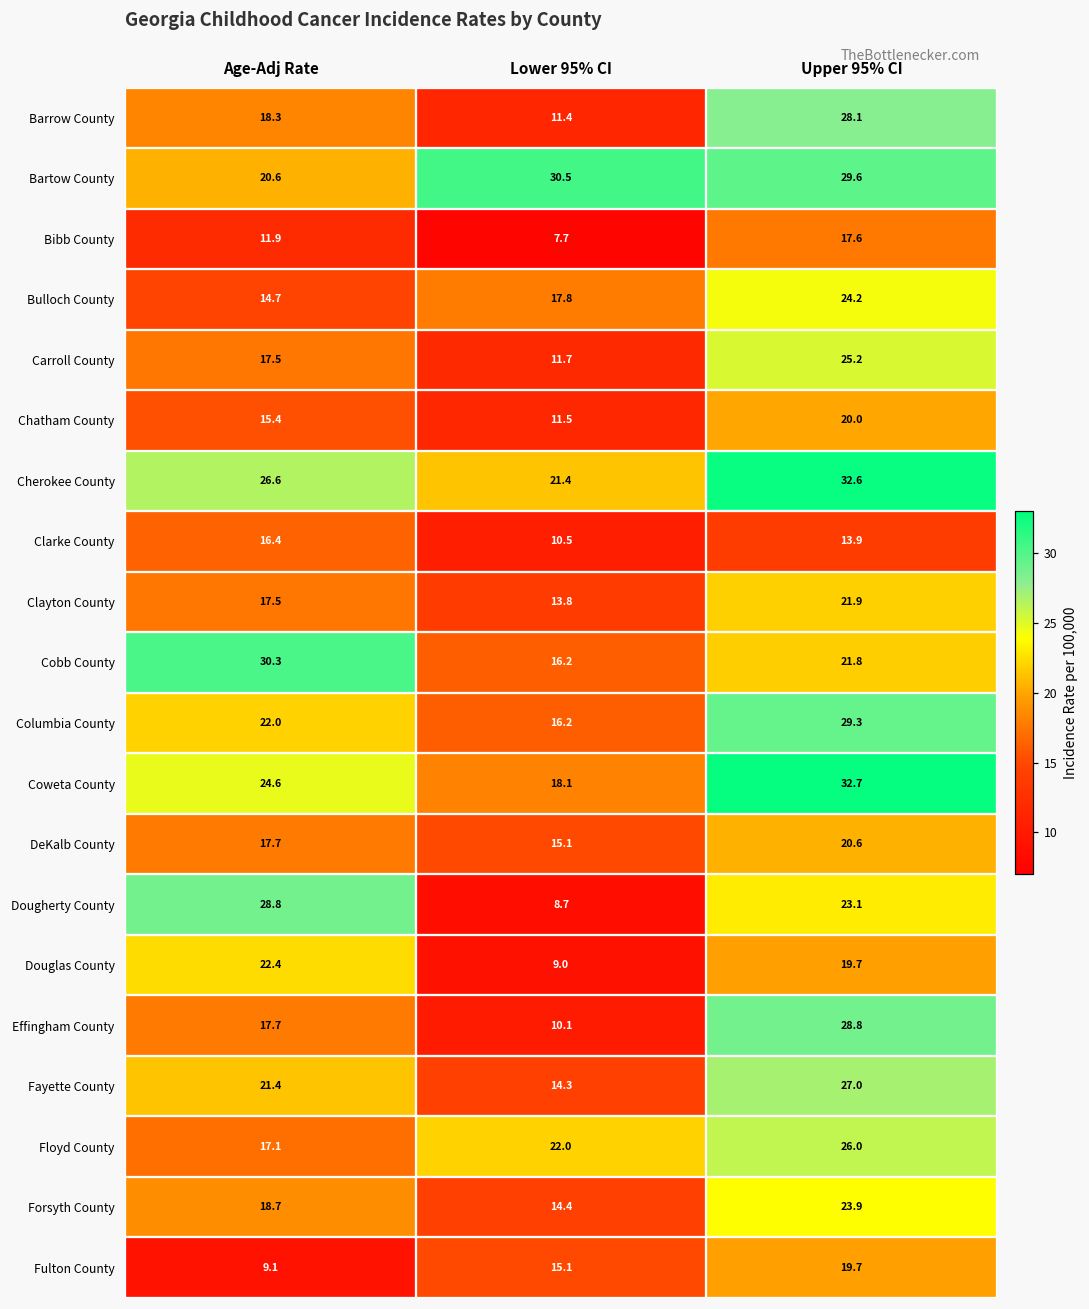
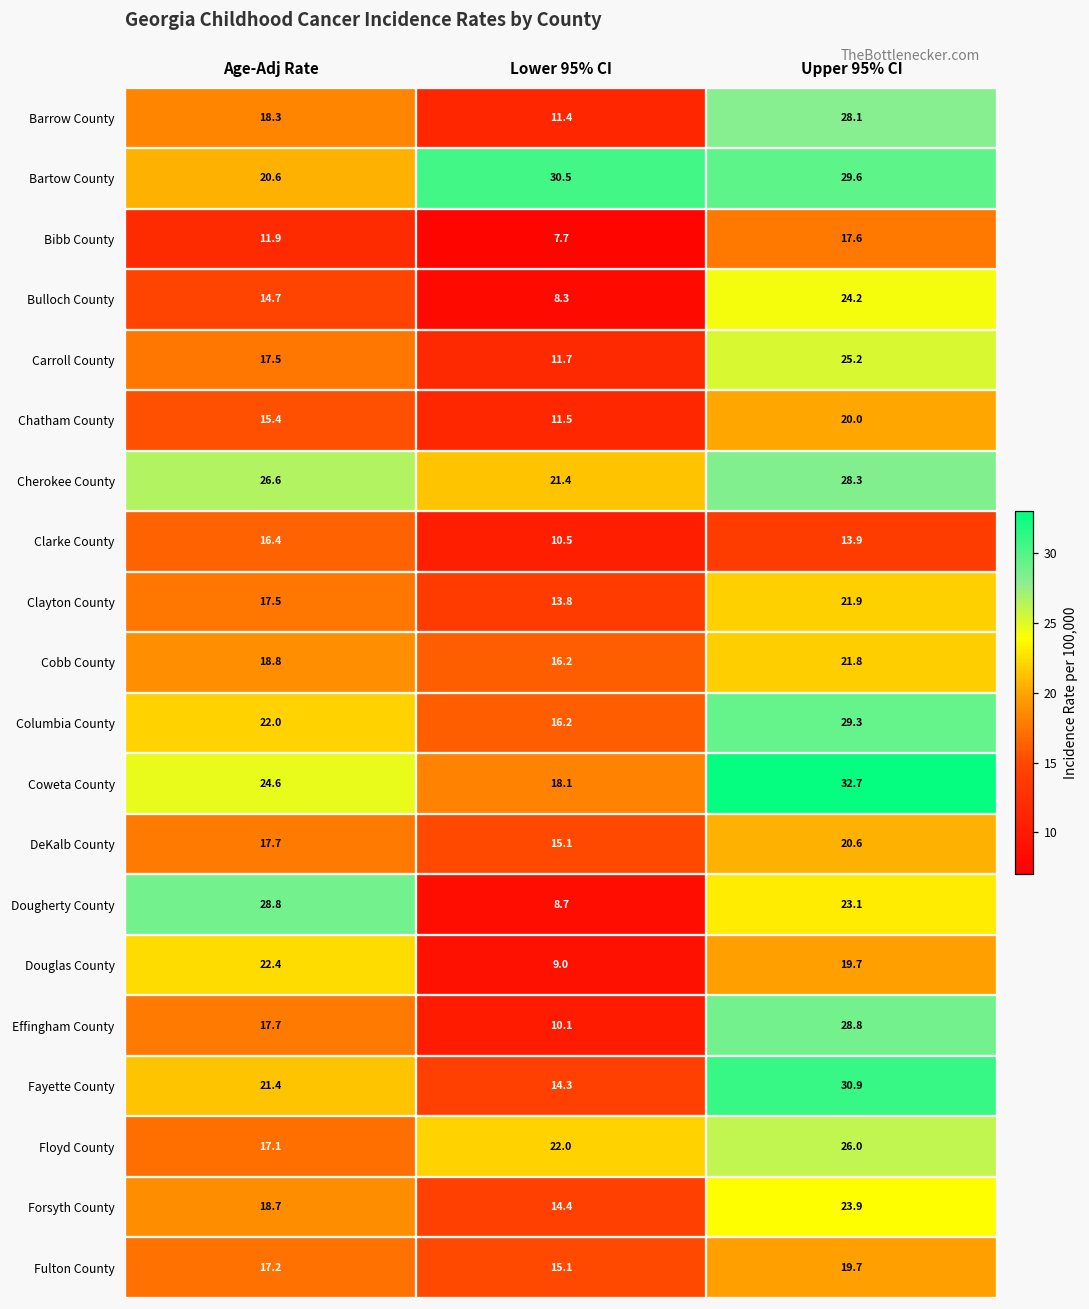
  {
    "Barrow County": {
      "Age-Adj Rate": 18.3,
      "Lower 95% CI": 11.4,
      "Upper 95% CI": 28.1
    },
    "Bartow County": {
      "Age-Adj Rate": 20.6,
      "Lower 95% CI": 30.5,
      "Upper 95% CI": 29.6
    },
    "Bibb County": {
      "Age-Adj Rate": 11.9,
      "Lower 95% CI": 7.7,
      "Upper 95% CI": 17.6
    },
    "Bulloch County": {
      "Age-Adj Rate": 14.7,
-     "Lower 95% CI": 17.8,
+     "Lower 95% CI": 8.3,
      "Upper 95% CI": 24.2
    },
    "Carroll County": {
      "Age-Adj Rate": 17.5,
      "Lower 95% CI": 11.7,
      "Upper 95% CI": 25.2
    },
    "Chatham County": {
      "Age-Adj Rate": 15.4,
      "Lower 95% CI": 11.5,
      "Upper 95% CI": 20.0
    },
    "Cherokee County": {
      "Age-Adj Rate": 26.6,
      "Lower 95% CI": 21.4,
-     "Upper 95% CI": 32.6
+     "Upper 95% CI": 28.3
    },
    "Clarke County": {
      "Age-Adj Rate": 16.4,
      "Lower 95% CI": 10.5,
      "Upper 95% CI": 13.9
    },
    "Clayton County": {
      "Age-Adj Rate": 17.5,
      "Lower 95% CI": 13.8,
      "Upper 95% CI": 21.9
    },
    "Cobb County": {
-     "Age-Adj Rate": 30.3,
+     "Age-Adj Rate": 18.8,
      "Lower 95% CI": 16.2,
      "Upper 95% CI": 21.8
    },
    "Columbia County": {
      "Age-Adj Rate": 22.0,
      "Lower 95% CI": 16.2,
      "Upper 95% CI": 29.3
    },
    "Coweta County": {
      "Age-Adj Rate": 24.6,
      "Lower 95% CI": 18.1,
      "Upper 95% CI": 32.7
    },
    "DeKalb County": {
      "Age-Adj Rate": 17.7,
      "Lower 95% CI": 15.1,
      "Upper 95% CI": 20.6
    },
    "Dougherty County": {
      "Age-Adj Rate": 28.8,
      "Lower 95% CI": 8.7,
      "Upper 95% CI": 23.1
    },
    "Douglas County": {
      "Age-Adj Rate": 22.4,
      "Lower 95% CI": 9.0,
      "Upper 95% CI": 19.7
    },
    "Effingham County": {
      "Age-Adj Rate": 17.7,
      "Lower 95% CI": 10.1,
      "Upper 95% CI": 28.8
    },
    "Fayette County": {
      "Age-Adj Rate": 21.4,
      "Lower 95% CI": 14.3,
-     "Upper 95% CI": 27.0
+     "Upper 95% CI": 30.9
    },
    "Floyd County": {
      "Age-Adj Rate": 17.1,
      "Lower 95% CI": 22.0,
      "Upper 95% CI": 26.0
    },
    "Forsyth County": {
      "Age-Adj Rate": 18.7,
      "Lower 95% CI": 14.4,
      "Upper 95% CI": 23.9
    },
    "Fulton County": {
-     "Age-Adj Rate": 9.1,
+     "Age-Adj Rate": 17.2,
      "Lower 95% CI": 15.1,
      "Upper 95% CI": 19.7
    }
  }
